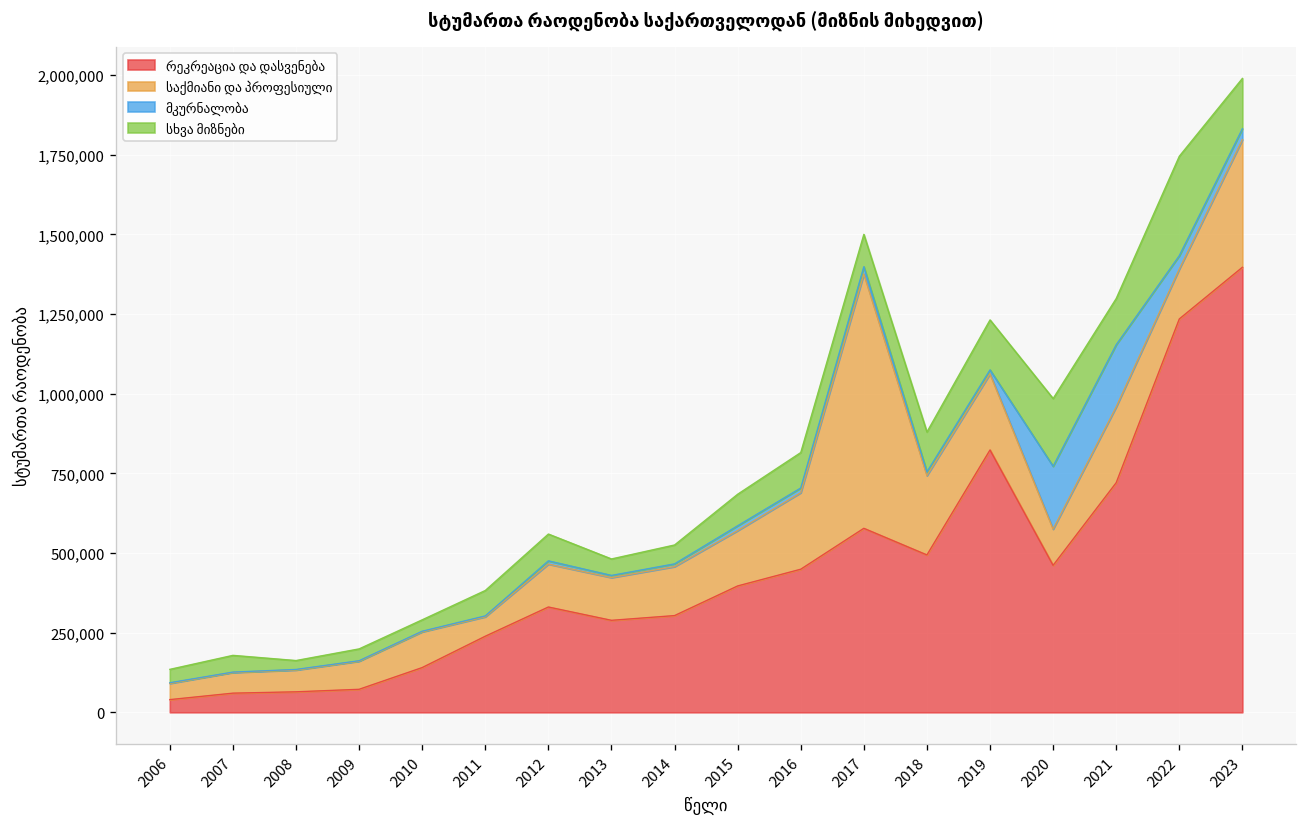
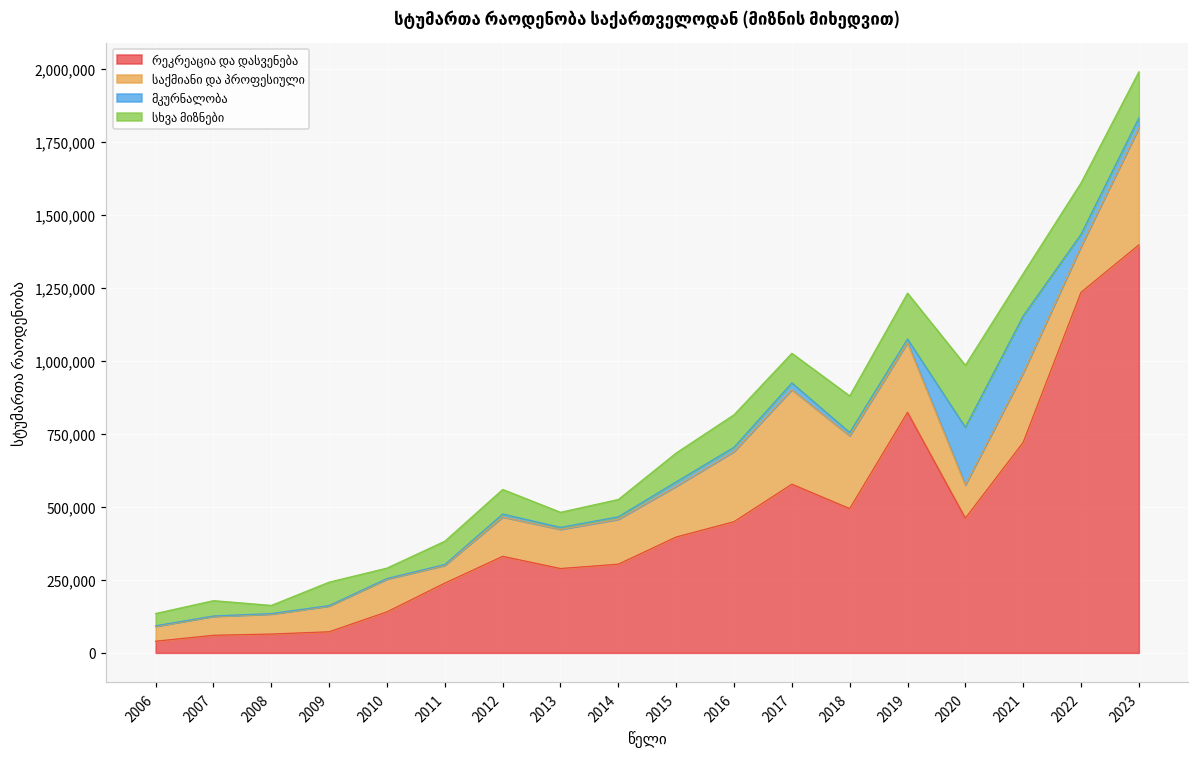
  {
    "რეკრეაცია და დასვენება": {
      "2006": "40,000",
      "2007": "60,000",
      "2008": "60,000",
      "2009": "70,000",
      "2010": "140,000",
      "2011": "240,000",
      "2012": "330,000",
      "2013": "290,000",
      "2014": "300,000",
      "2015": "400,000",
      "2016": "450,000",
      "2017": "580,000",
      "2018": "490,000",
      "2019": "820,000",
      "2020": "460,000",
      "2021": "720,000",
      "2022": "1,230,000",
      "2023": "1,400,000"
    },
    "საქმიანი და პროფესიული": {
      "2012": "130,000",
      "2015": "170,000",
      "2016": "240,000",
-     "2017": "800,000",
+     "2017": "320,000",
      "2018": "250,000",
      "2019": "240,000",
      "2020": "110,000",
      "2021": "240,000",
      "2022": "160,000",
      "2023": "400,000"
    },
    "მკურნალობა": {
      "2012": "10,000",
      "2015": "20,000",
      "2016": "10,000",
      "2017": "20,000",
      "2018": "10,000",
      "2019": "10,000",
      "2020": "200,000",
      "2021": "200,000",
      "2022": "40,000",
      "2023": "30,000"
    },
    "სხვა მიზნები": {
      "2006": "40,000",
      "2007": "50,000",
      "2008": "30,000",
-     "2009": "40,000",
+     "2009": "80,000",
      "2010": "40,000",
      "2011": "80,000",
      "2012": "80,000",
      "2013": "50,000",
      "2014": "60,000",
      "2015": "100,000",
      "2016": "110,000",
      "2017": "100,000",
      "2018": "130,000",
      "2019": "160,000",
      "2020": "210,000",
      "2021": "150,000",
-     "2022": "310,000",
+     "2022": "180,000",
      "2023": "160,000"
    }
  }
